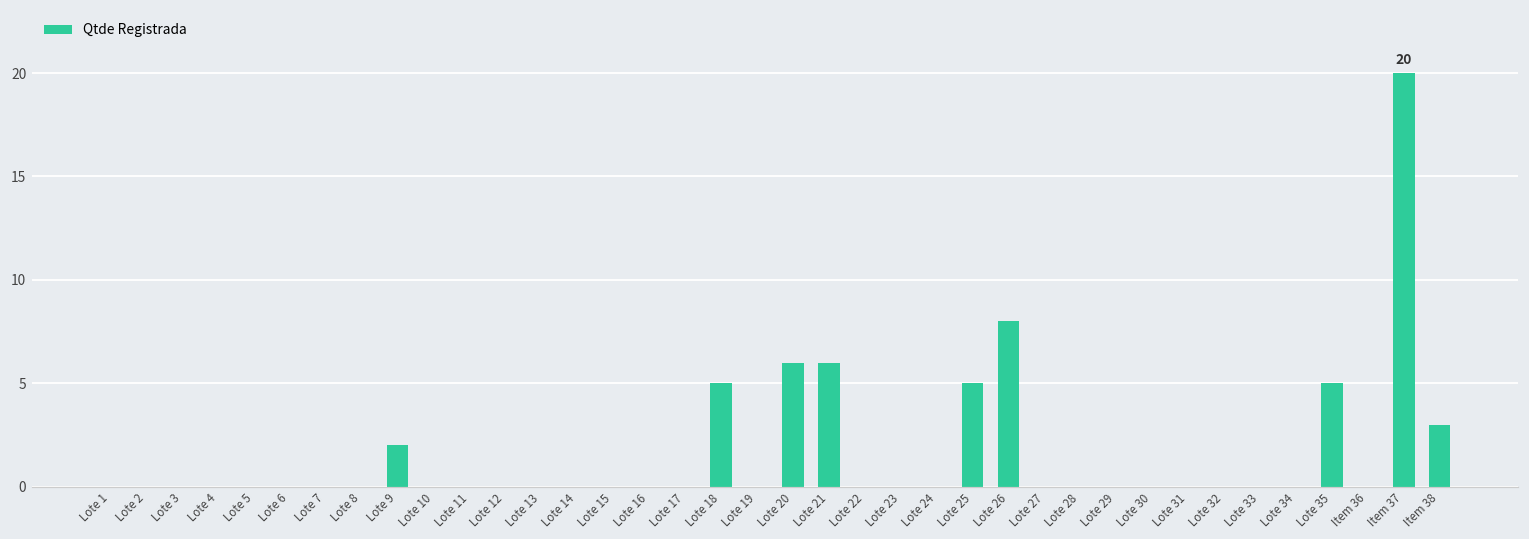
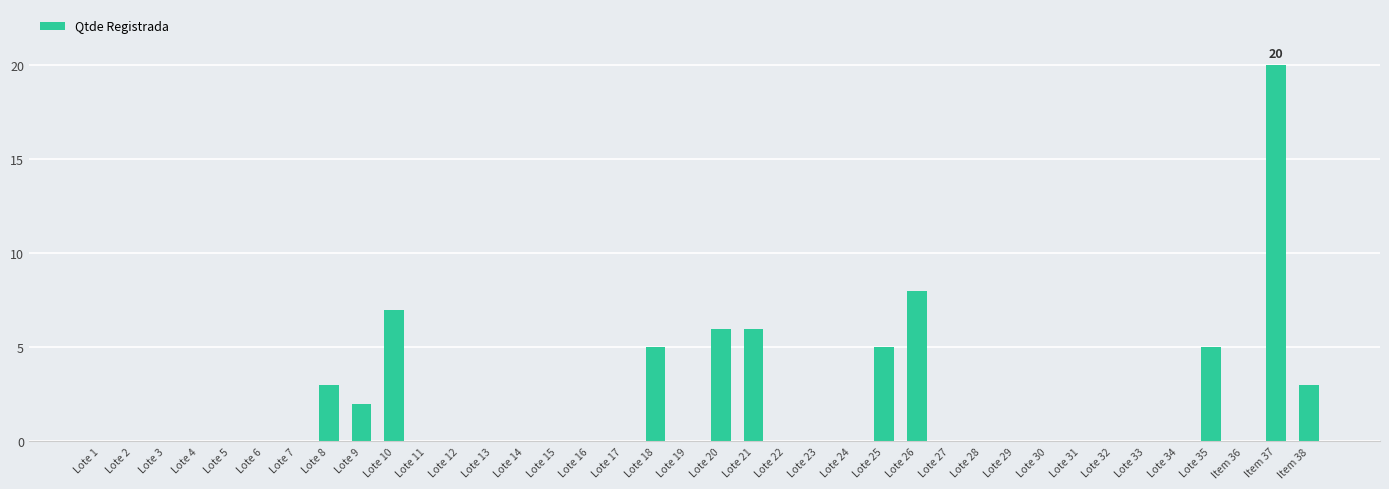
  {
    "Lote 1": 0,
    "Lote 2": 0,
    "Lote 3": 0,
    "Lote 4": 0,
    "Lote 5": 0,
    "Lote 6": 0,
    "Lote 7": 0,
-   "Lote 8": 0,
+   "Lote 8": 3,
    "Lote 9": 2,
-   "Lote 10": 0,
+   "Lote 10": 7,
    "Lote 11": 0,
    "Lote 12": 0,
    "Lote 13": 0,
    "Lote 14": 0,
    "Lote 15": 0,
    "Lote 16": 0,
    "Lote 17": 0,
    "Lote 18": 5,
    "Lote 19": 0,
    "Lote 20": 6,
    "Lote 21": 6,
    "Lote 22": 0,
    "Lote 23": 0,
    "Lote 24": 0,
    "Lote 25": 5,
    "Lote 26": 8,
    "Lote 27": 0,
    "Lote 28": 0,
    "Lote 29": 0,
    "Lote 30": 0,
    "Lote 31": 0,
    "Lote 32": 0,
    "Lote 33": 0,
    "Lote 34": 0,
    "Lote 35": 5,
    "Item 36": 0,
    "Item 38": 3
  }
